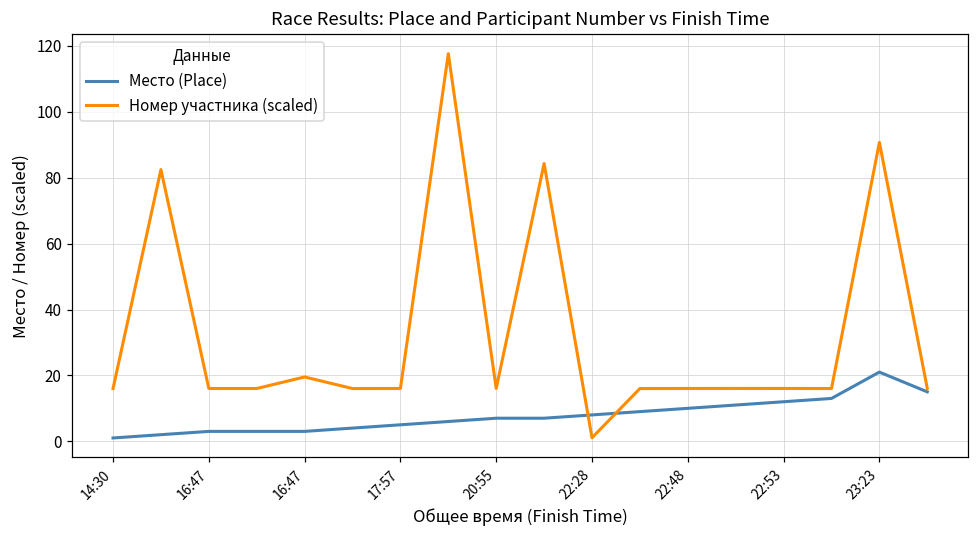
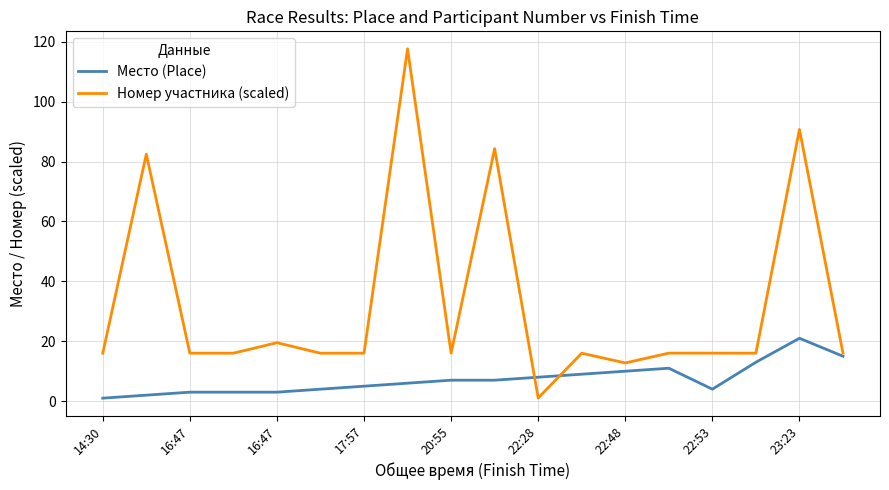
  {
    "Место (Place)": {
      "14:30": 1,
      "17:57": 5,
      "22:28": 8,
      "22:48": 10,
-     "22:53": 12,
+     "22:53": 4,
      "23:23": 21
    },
    "Номер участника (scaled)": {
      "14:30": 16,
      "17:57": 16,
      "22:28": 1,
-     "22:48": 16,
+     "22:48": 13,
      "22:53": 16,
      "23:23": 91
    }
  }
